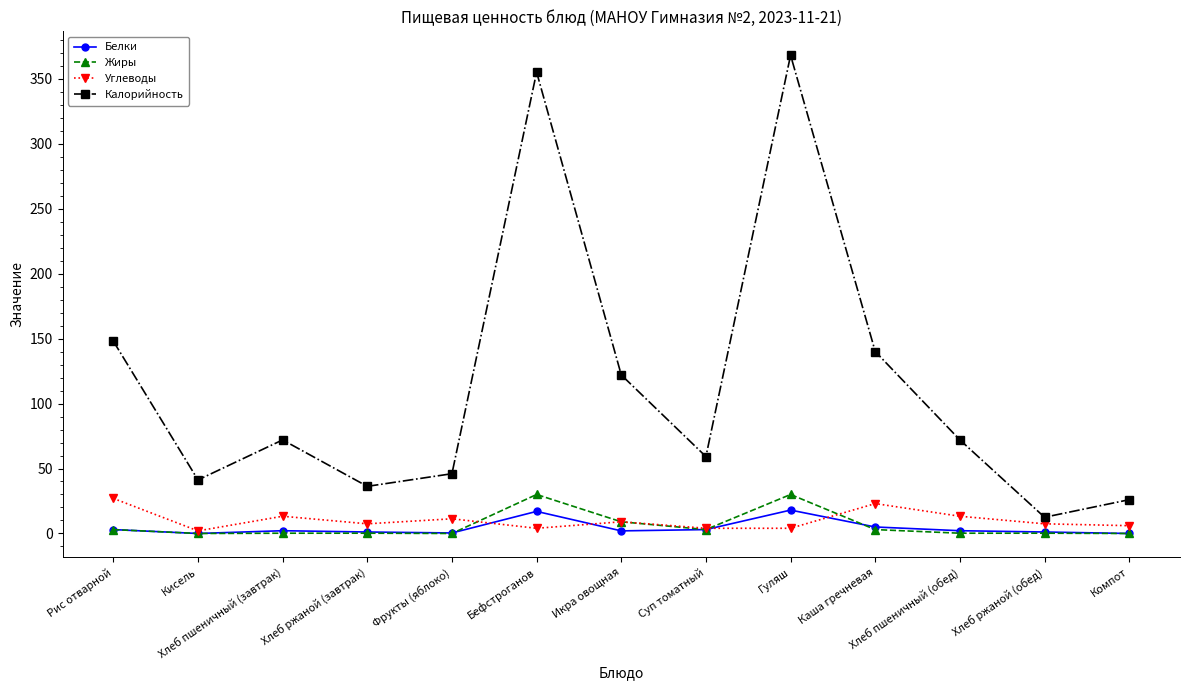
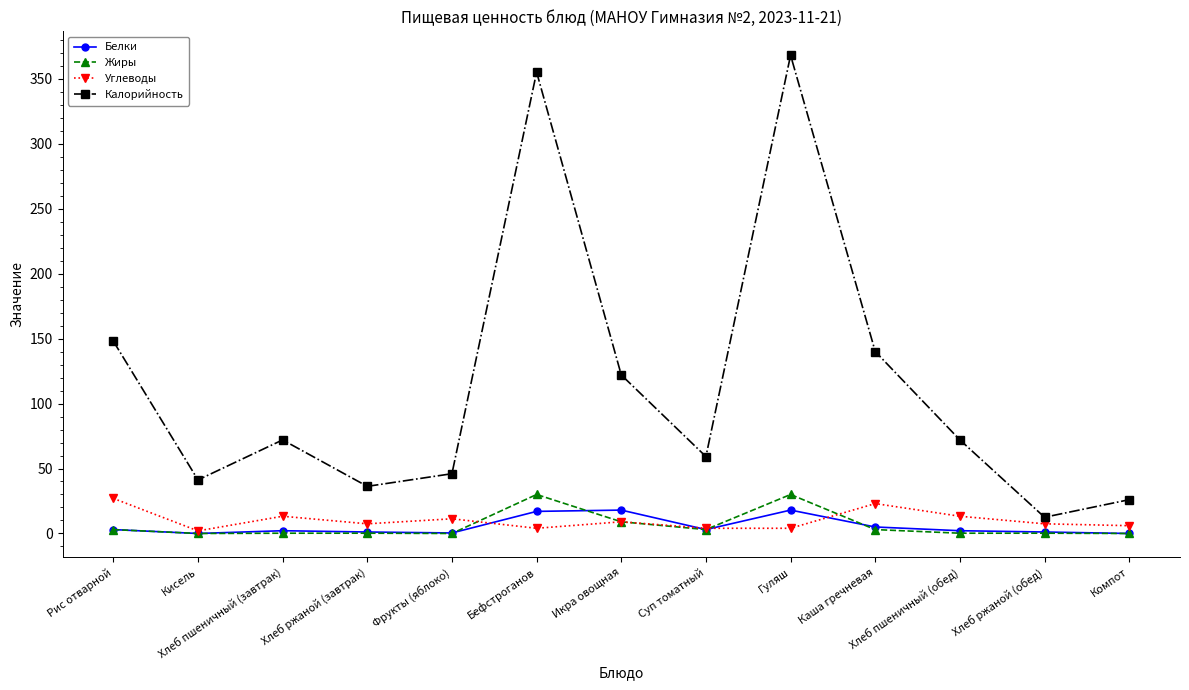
  {
    "Белки": {
      "Бефстроганов": 17,
-     "Икра овощная": 2,
+     "Икра овощная": 18,
      "Гуляш": 18,
      "Каша гречневая": 5
    },
    "Жиры": {
      "Бефстроганов": 30,
      "Гуляш": 30,
      "Каша гречневая": 3
    },
    "Углеводы": {
      "Рис отварной": 27,
      "Кисель": 2,
      "Хлеб пшеничный (завтрак)": 13,
      "Хлеб ржаной (завтрак)": 7,
      "Фрукты (яблоко)": 11,
      "Бефстроганов": 4,
      "Гуляш": 4,
      "Каша гречневая": 23,
      "Хлеб пшеничный (обед)": 13,
      "Хлеб ржаной (обед)": 7,
      "Компот": 6
    },
    "Калорийность": {
      "Рис отварной": 148,
      "Кисель": 41,
      "Хлеб пшеничный (завтрак)": 72,
      "Хлеб ржаной (завтрак)": 36,
      "Фрукты (яблоко)": 46,
      "Бефстроганов": 355,
      "Икра овощная": 122,
      "Суп томатный": 59,
      "Гуляш": 368,
      "Каша гречневая": 140,
      "Хлеб пшеничный (обед)": 72,
      "Хлеб ржаной (обед)": 12,
      "Компот": 26
    }
  }
